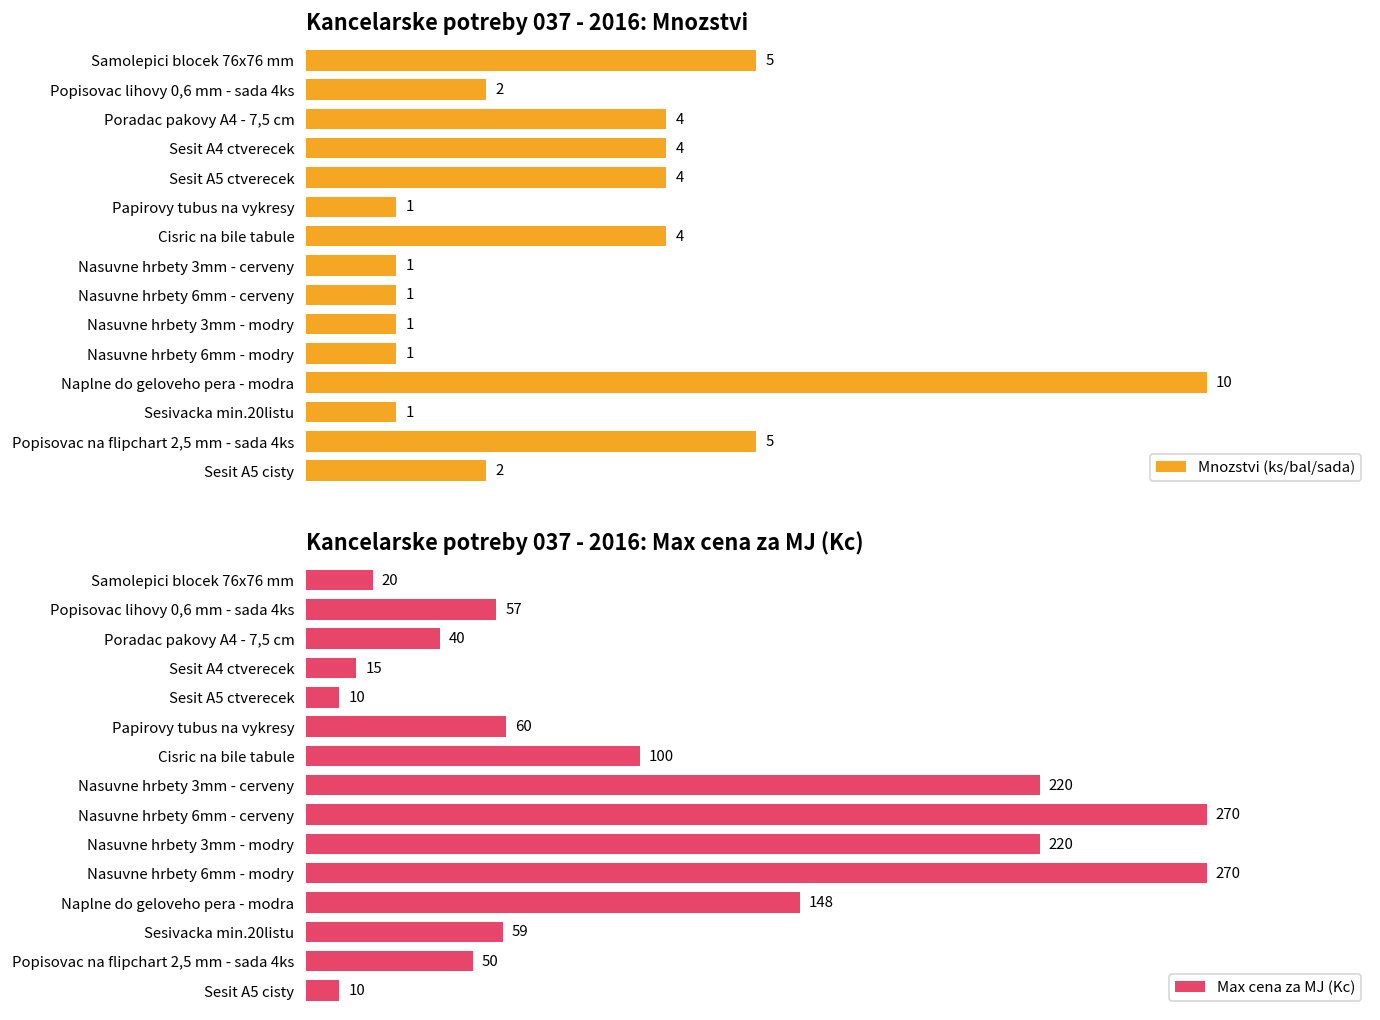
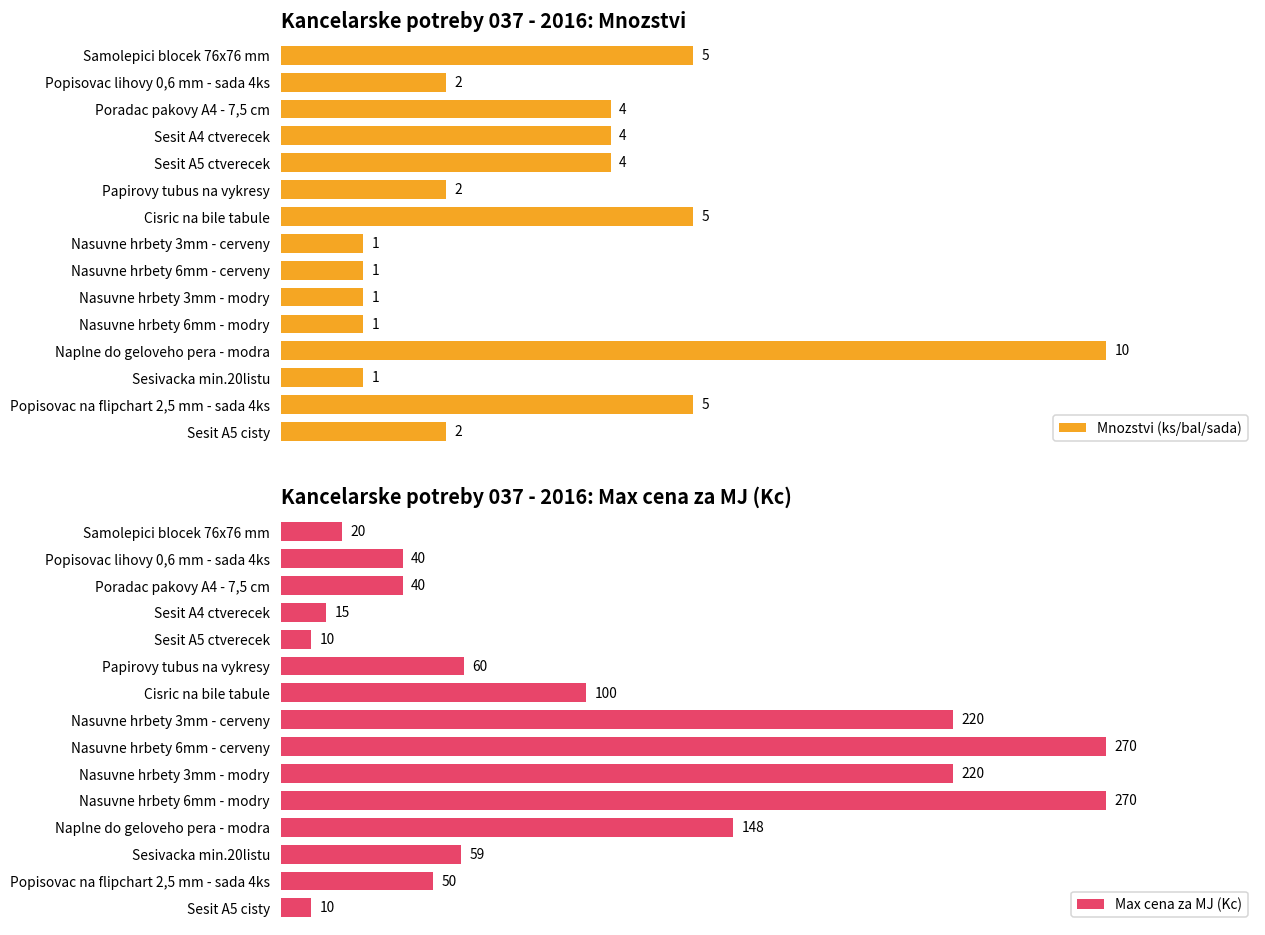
  {
    "Kancelarske potreby 037 - 2016: Mnozstvi": {
      "Samolepici blocek 76x76 mm": 5,
      "Popisovac lihovy 0,6 mm - sada 4ks": 2,
      "Poradac pakovy A4 - 7,5 cm": 4,
      "Sesit A4 ctverecek": 4,
      "Sesit A5 ctverecek": 4,
-     "Papirovy tubus na vykresy": 1,
-     "Cisric na bile tabule": 4,
+     "Papirovy tubus na vykresy": 2,
+     "Cisric na bile tabule": 5,
      "Nasuvne hrbety 3mm - cerveny": 1,
      "Nasuvne hrbety 6mm - cerveny": 1,
      "Nasuvne hrbety 3mm - modry": 1,
      "Nasuvne hrbety 6mm - modry": 1,
      "Naplne do geloveho pera - modra": 10,
      "Sesivacka min.20listu": 1,
      "Popisovac na flipchart 2,5 mm - sada 4ks": 5,
      "Sesit A5 cisty": 2
    },
    "Kancelarske potreby 037 - 2016: Max cena za MJ (Kc)": {
      "Samolepici blocek 76x76 mm": 20,
-     "Popisovac lihovy 0,6 mm - sada 4ks": 57,
+     "Popisovac lihovy 0,6 mm - sada 4ks": 40,
      "Poradac pakovy A4 - 7,5 cm": 40,
      "Sesit A4 ctverecek": 15,
      "Sesit A5 ctverecek": 10,
      "Papirovy tubus na vykresy": 60,
      "Cisric na bile tabule": 100,
      "Nasuvne hrbety 3mm - cerveny": 220,
      "Nasuvne hrbety 6mm - cerveny": 270,
      "Nasuvne hrbety 3mm - modry": 220,
      "Nasuvne hrbety 6mm - modry": 270,
      "Naplne do geloveho pera - modra": 148,
      "Sesivacka min.20listu": 59,
      "Popisovac na flipchart 2,5 mm - sada 4ks": 50,
      "Sesit A5 cisty": 10
    }
  }
